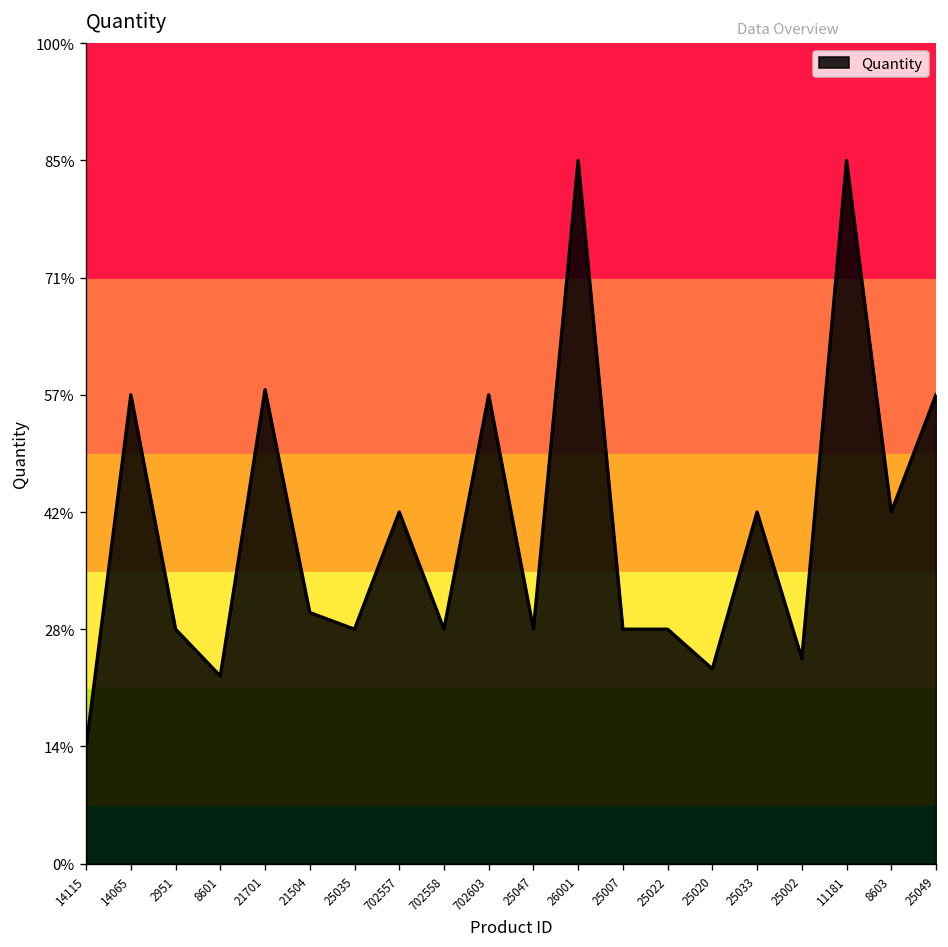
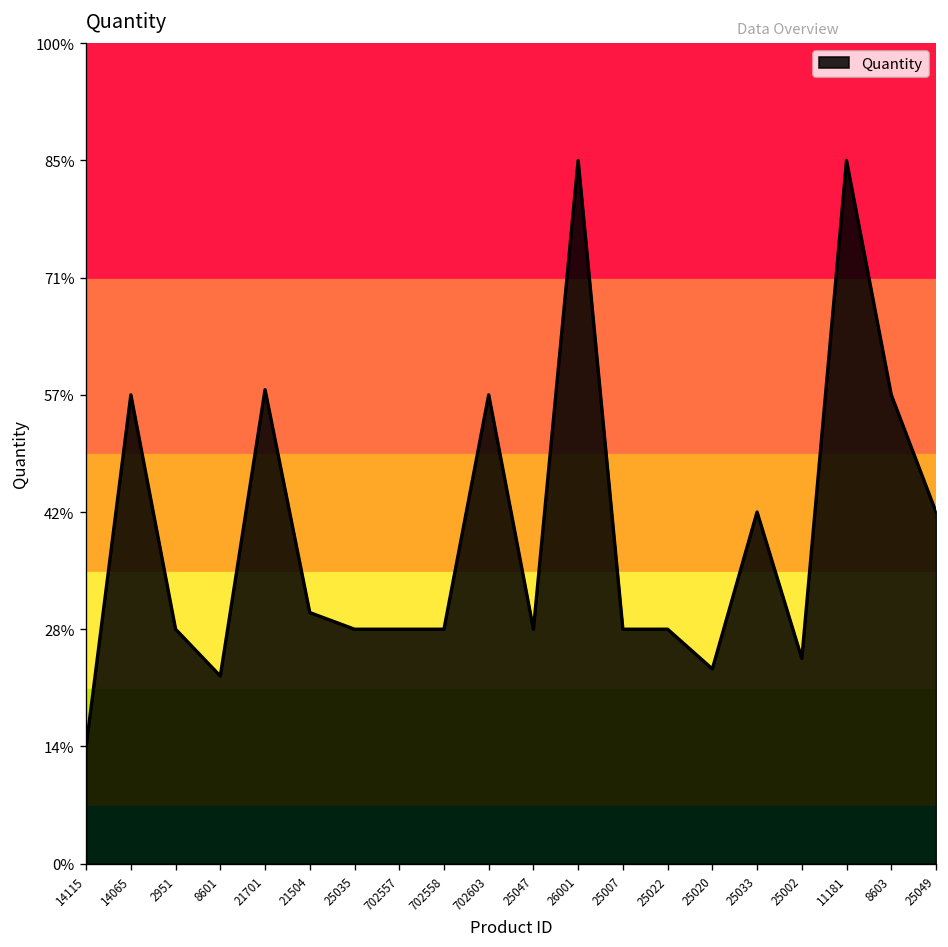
  {
    "14115": "14%",
    "14065": "57%",
    "2951": "29%",
    "8601": "23%",
    "21701": "58%",
    "21504": "31%",
    "25035": "29%",
-   "702557": "43%",
+   "702557": "29%",
    "702558": "29%",
    "702603": "57%",
    "25047": "29%",
    "26001": "86%",
    "25007": "29%",
    "25022": "29%",
    "25020": "24%",
    "25033": "43%",
    "25002": "25%",
    "11181": "86%",
-   "8603": "43%",
-   "25049": "57%"
+   "8603": "57%",
+   "25049": "43%"
  }
